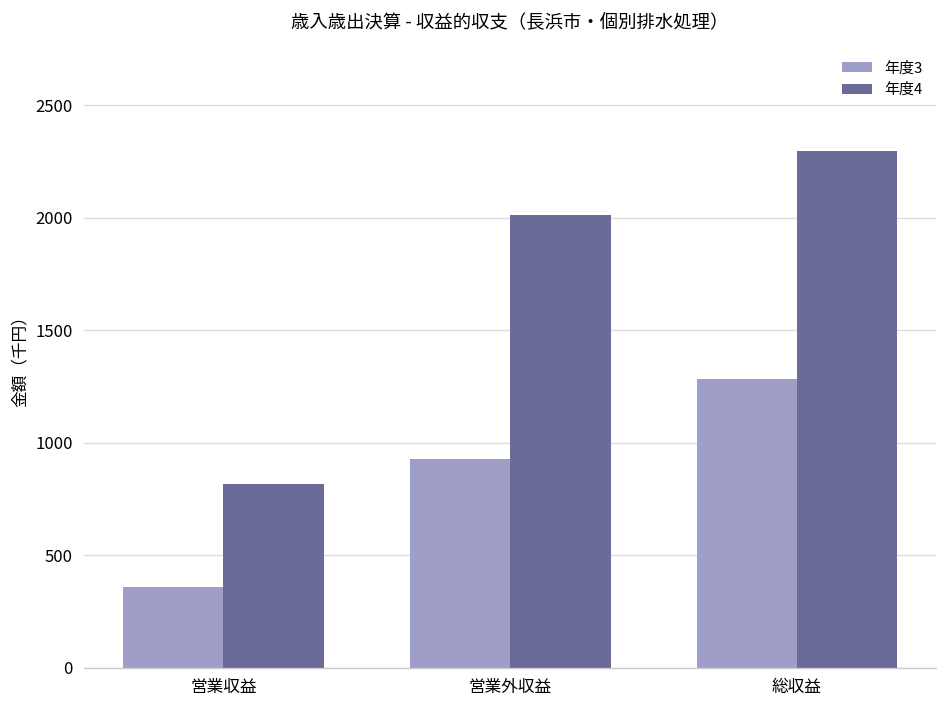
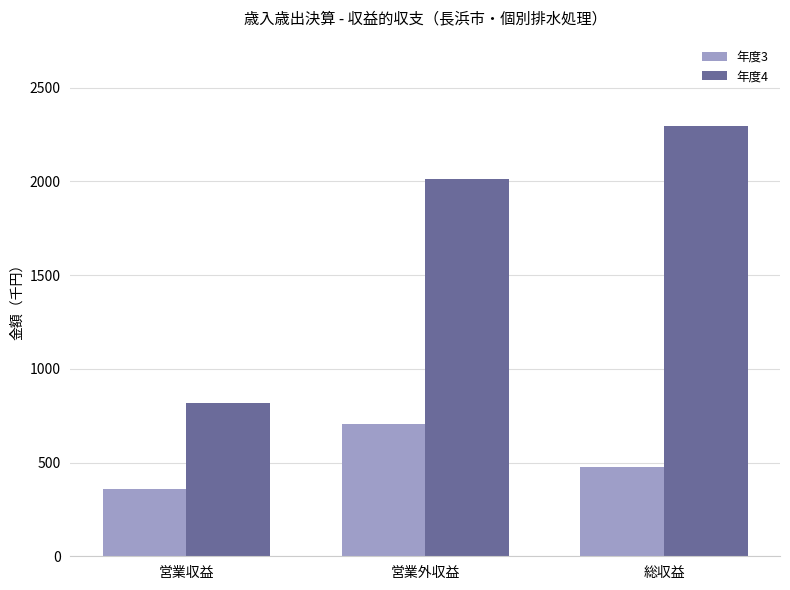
  {
    "年度3": {
      "営業収益": 360,
-     "営業外収益": 930,
-     "総収益": 1280
+     "営業外収益": 710,
+     "総収益": 470
    },
    "年度4": {
      "営業収益": 820,
      "営業外収益": 2010,
      "総収益": 2300
    }
  }
